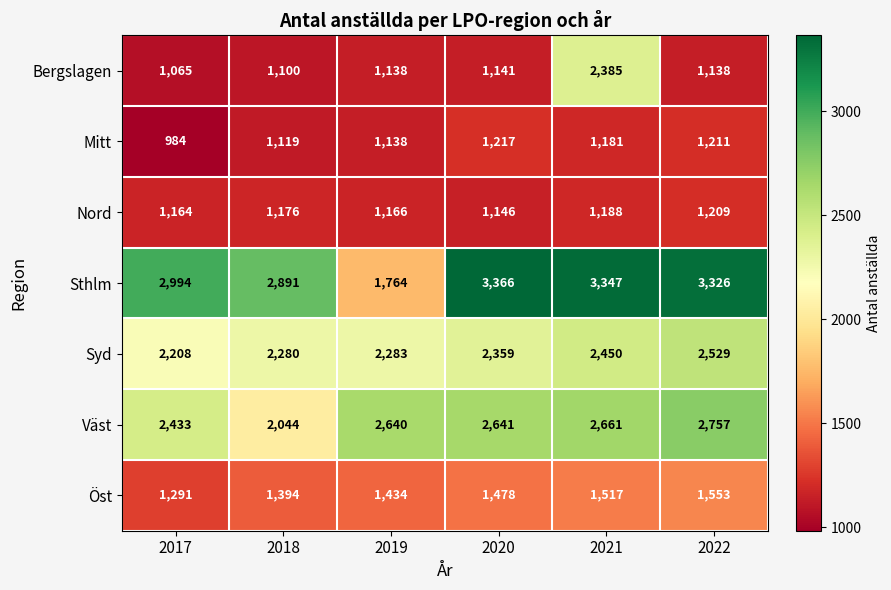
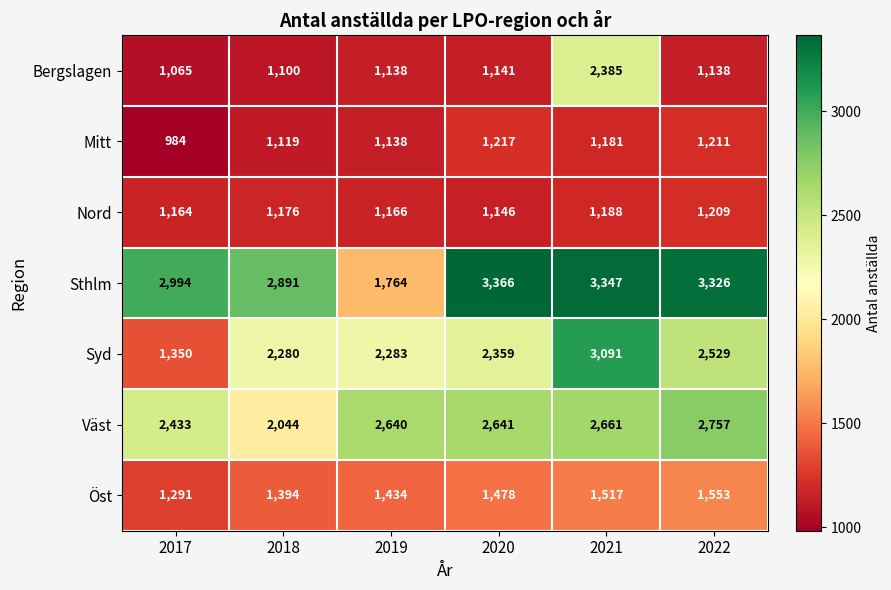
  {
    "Bergslagen": {
      "2017": "1,065",
      "2018": "1,100",
      "2019": "1,138",
      "2020": "1,141",
      "2021": "2,385",
      "2022": "1,138"
    },
    "Mitt": {
      "2017": "984",
      "2018": "1,119",
      "2019": "1,138",
      "2020": "1,217",
      "2021": "1,181",
      "2022": "1,211"
    },
    "Nord": {
      "2017": "1,164",
      "2018": "1,176",
      "2019": "1,166",
      "2020": "1,146",
      "2021": "1,188",
      "2022": "1,209"
    },
    "Sthlm": {
      "2017": "2,994",
      "2018": "2,891",
      "2019": "1,764",
      "2020": "3,366",
      "2021": "3,347",
      "2022": "3,326"
    },
    "Syd": {
-     "2017": "2,208",
+     "2017": "1,350",
      "2018": "2,280",
      "2019": "2,283",
      "2020": "2,359",
-     "2021": "2,450",
+     "2021": "3,091",
      "2022": "2,529"
    },
    "Väst": {
      "2017": "2,433",
      "2018": "2,044",
      "2019": "2,640",
      "2020": "2,641",
      "2021": "2,661",
      "2022": "2,757"
    },
    "Öst": {
      "2017": "1,291",
      "2018": "1,394",
      "2019": "1,434",
      "2020": "1,478",
      "2021": "1,517",
      "2022": "1,553"
    }
  }
